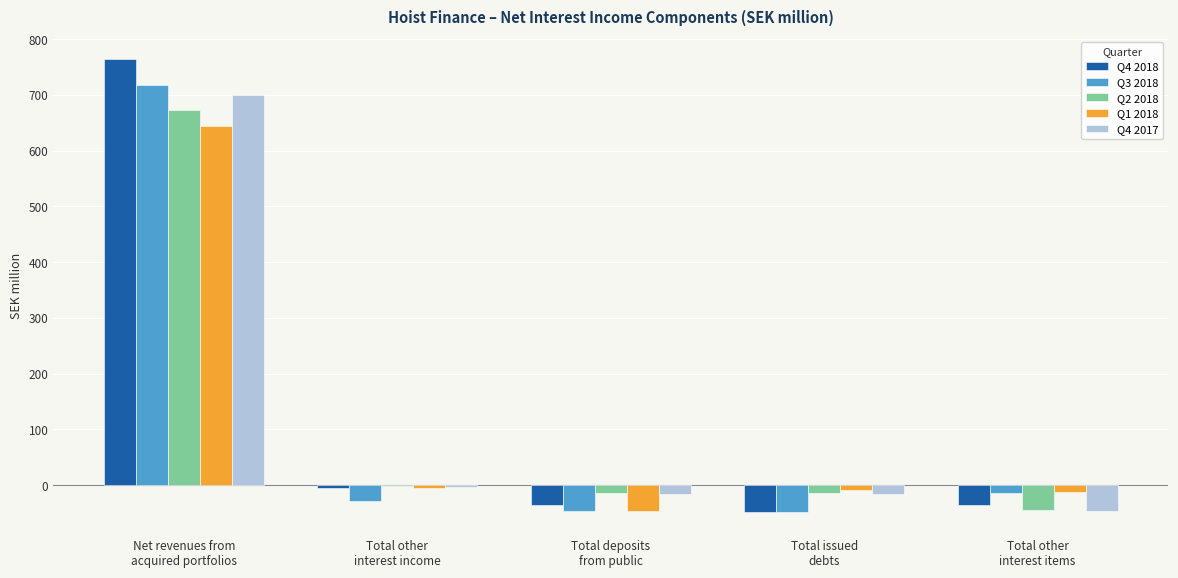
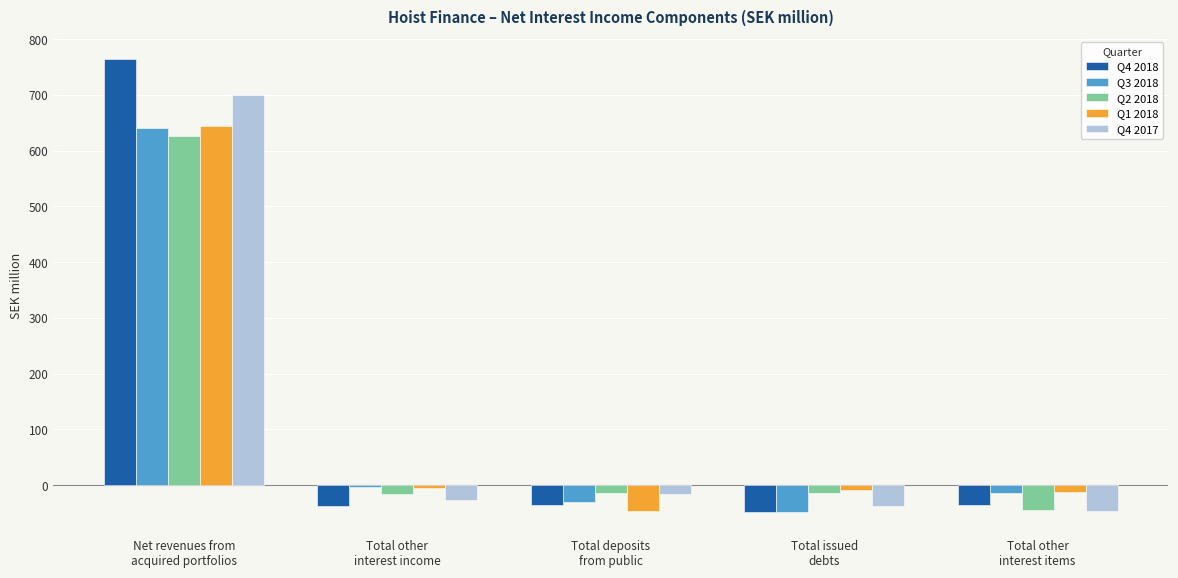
  {
    "Q4 2018": {
      "Net revenues from acquired portfolios": 760,
-     "Total other interest income": 0,
+     "Total other interest income": -40,
      "Total deposits from public": -40,
      "Total issued debts": -50,
      "Total other interest items": -40
    },
    "Q3 2018": {
-     "Net revenues from acquired portfolios": 720,
-     "Total other interest income": -30,
-     "Total deposits from public": -50,
+     "Net revenues from acquired portfolios": 640,
+     "Total other interest income": 0,
+     "Total deposits from public": -30,
      "Total issued debts": -50,
      "Total other interest items": -10
    },
    "Q2 2018": {
-     "Net revenues from acquired portfolios": 670,
-     "Total other interest income": 0,
+     "Net revenues from acquired portfolios": 630,
+     "Total other interest income": -20,
      "Total deposits from public": -10,
      "Total issued debts": -10,
      "Total other interest items": -40
    },
    "Q1 2018": {
      "Net revenues from acquired portfolios": 650,
      "Total other interest income": 0,
      "Total deposits from public": -50,
      "Total issued debts": -10,
      "Total other interest items": -10
    },
    "Q4 2017": {
      "Net revenues from acquired portfolios": 700,
-     "Total other interest income": 0,
+     "Total other interest income": -30,
      "Total deposits from public": -20,
-     "Total issued debts": -10,
+     "Total issued debts": -40,
      "Total other interest items": -50
    }
  }
